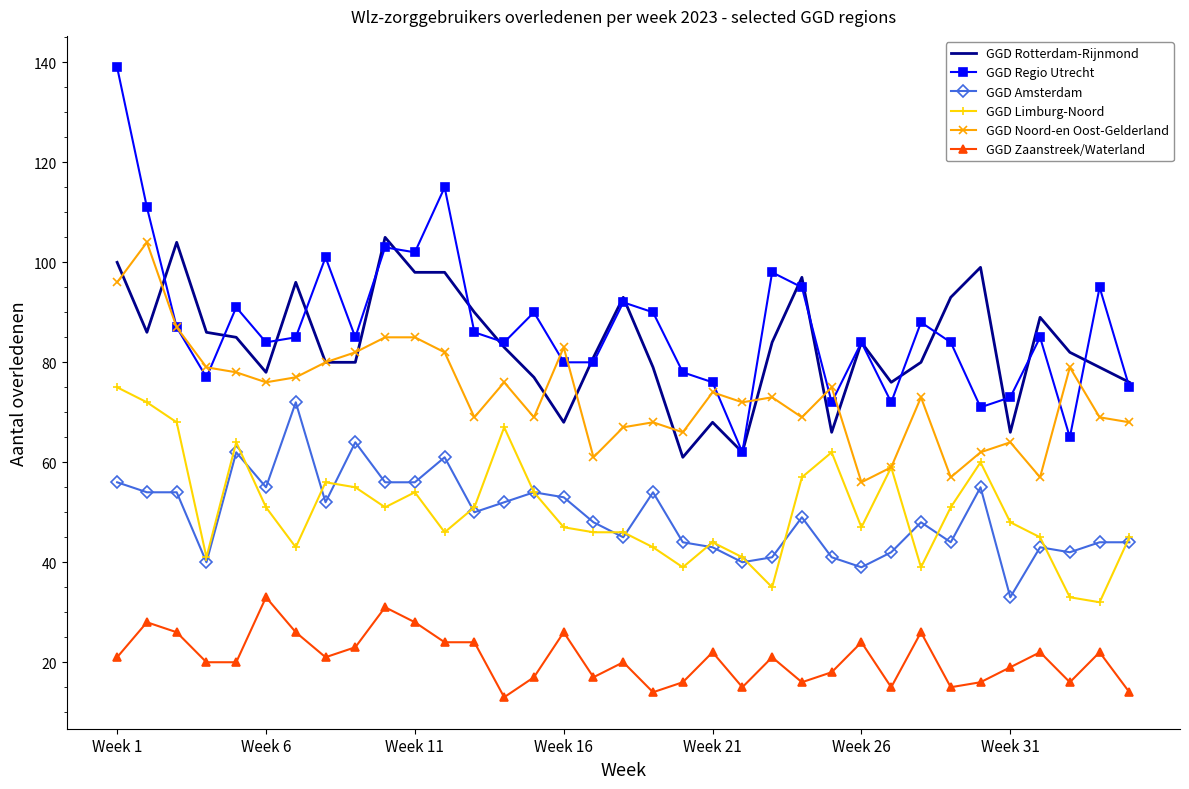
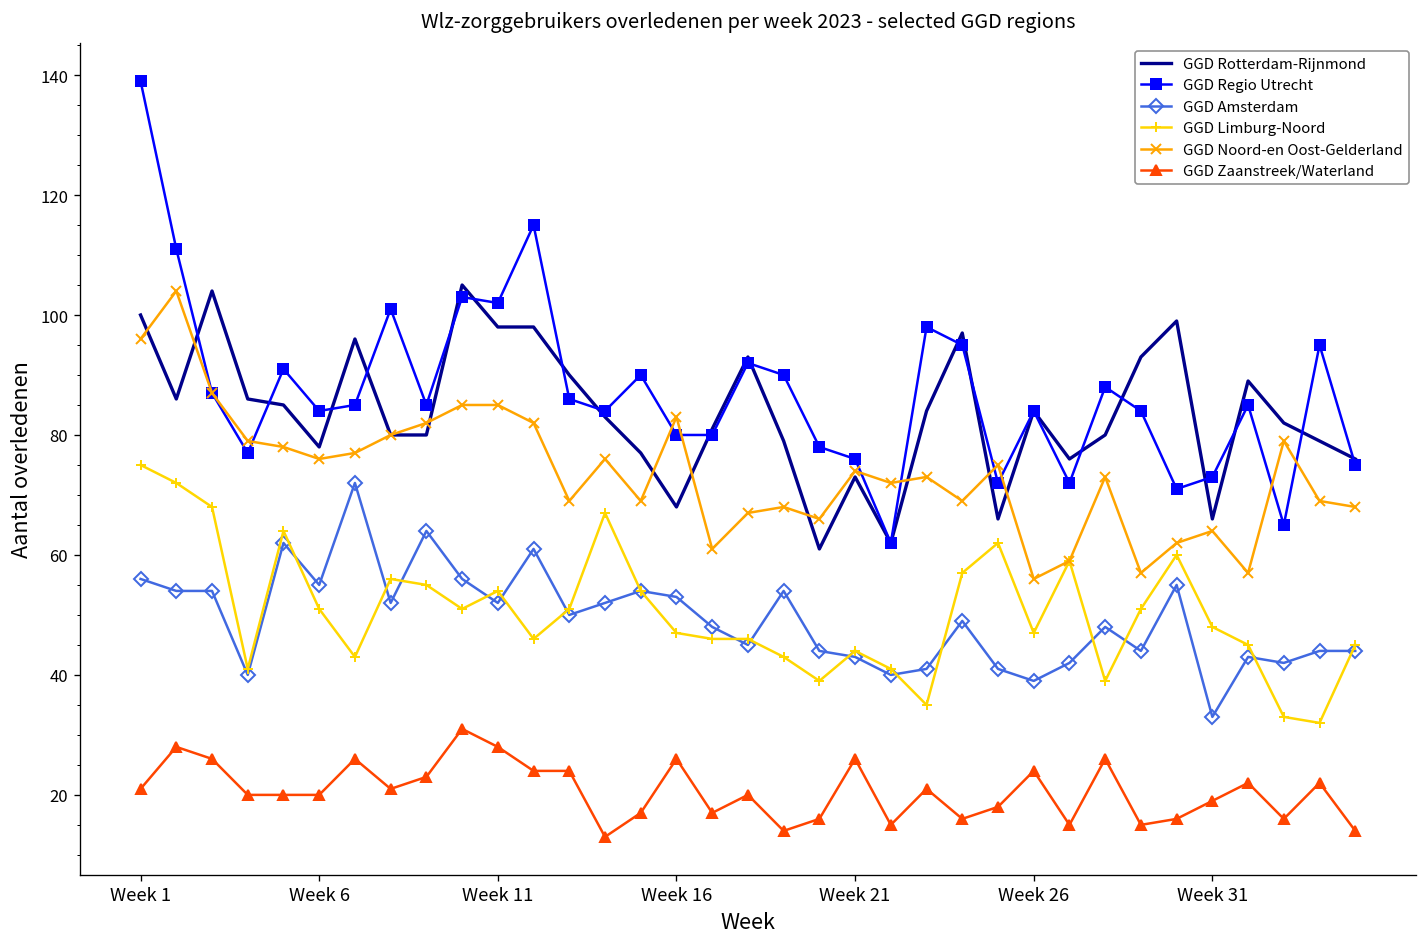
  {
    "GGD Rotterdam-Rijnmond": {
      "Week 1": 100,
      "Week 6": 78,
      "Week 11": 98,
      "Week 16": 68,
-     "Week 21": 68,
+     "Week 21": 73,
      "Week 31": 66
    },
    "GGD Regio Utrecht": {
      "Week 1": 139,
      "Week 6": 84,
      "Week 11": 102,
      "Week 16": 80,
      "Week 21": 76,
      "Week 31": 73
    },
    "GGD Amsterdam": {
      "Week 1": 56,
      "Week 6": 55,
-     "Week 11": 56,
+     "Week 11": 52,
      "Week 16": 53,
      "Week 21": 43,
      "Week 26": 39,
      "Week 31": 33
    },
    "GGD Zaanstreek/Waterland": {
      "Week 1": 21,
-     "Week 6": 33,
+     "Week 6": 20,
      "Week 11": 28,
      "Week 16": 26,
-     "Week 21": 22,
+     "Week 21": 26,
      "Week 26": 24,
      "Week 31": 19
    }
  }
